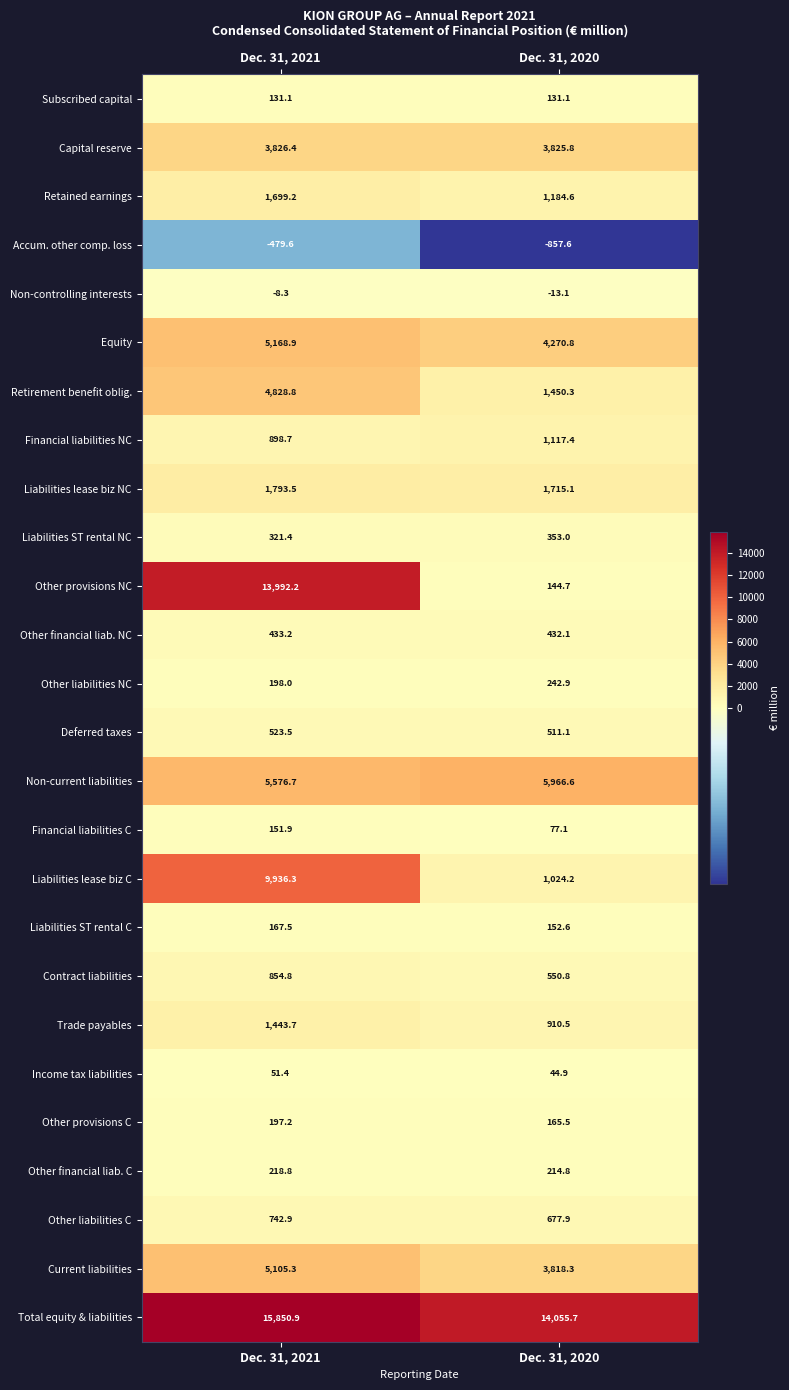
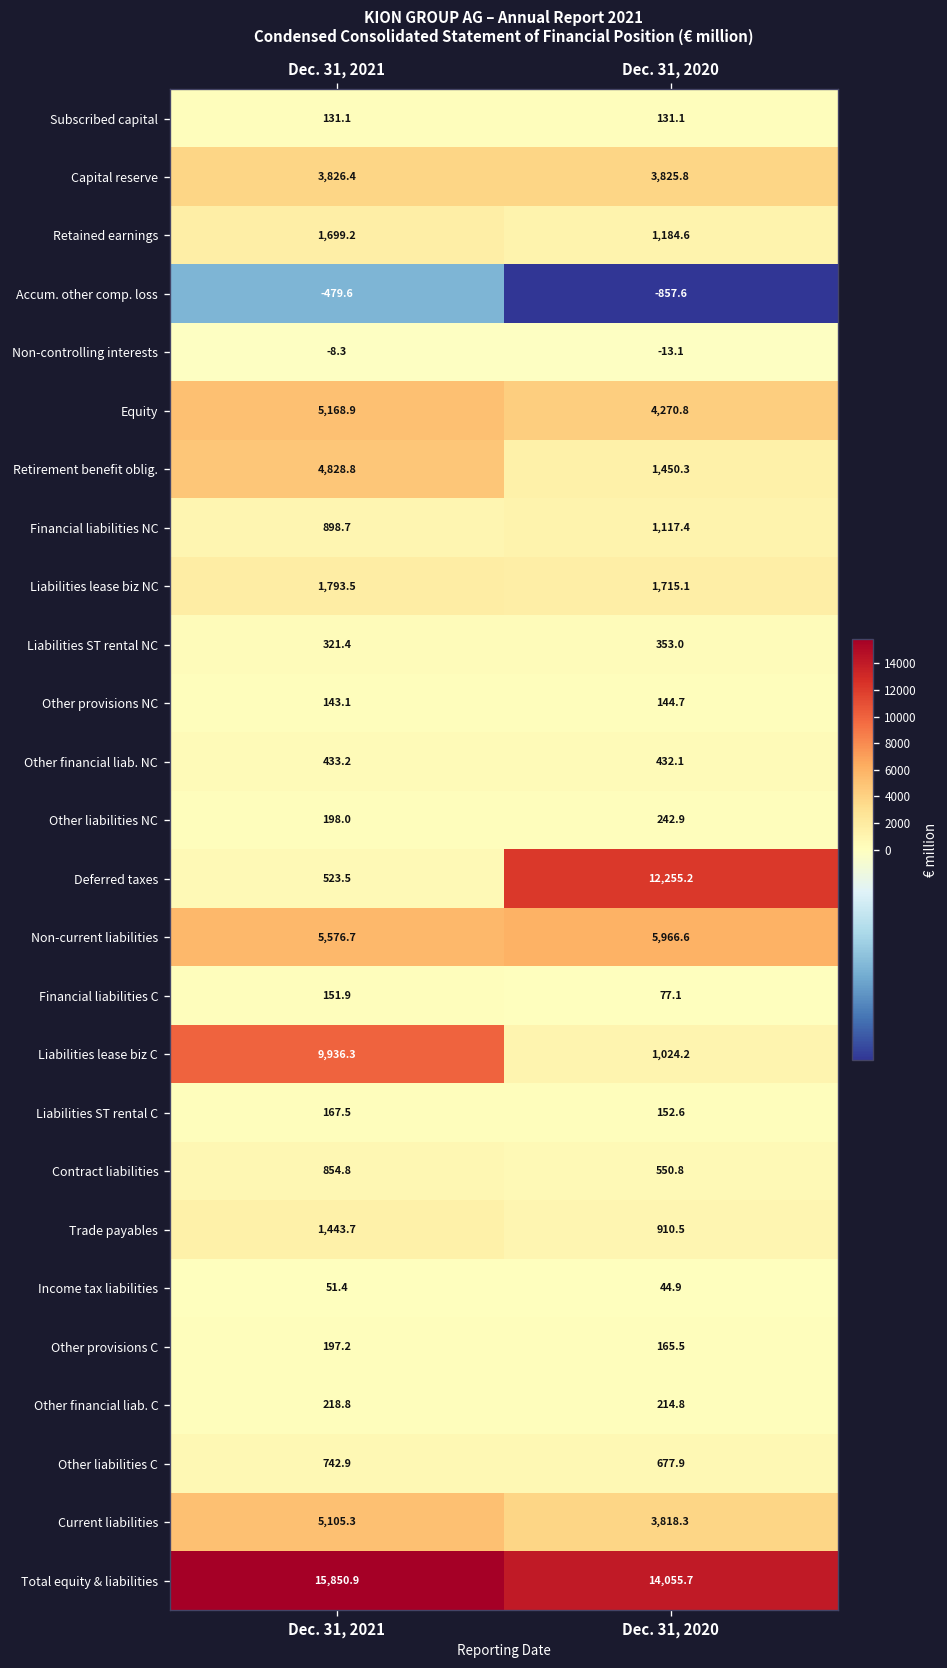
  {
    "Subscribed capital": {
      "Dec. 31, 2021": "131.1",
      "Dec. 31, 2020": "131.1"
    },
    "Capital reserve": {
      "Dec. 31, 2021": "3,826.4",
      "Dec. 31, 2020": "3,825.8"
    },
    "Retained earnings": {
      "Dec. 31, 2021": "1,699.2",
      "Dec. 31, 2020": "1,184.6"
    },
    "Accum. other comp. loss": {
      "Dec. 31, 2021": "-479.6",
      "Dec. 31, 2020": "-857.6"
    },
    "Non-controlling interests": {
      "Dec. 31, 2021": "-8.3",
      "Dec. 31, 2020": "-13.1"
    },
    "Equity": {
      "Dec. 31, 2021": "5,168.9",
      "Dec. 31, 2020": "4,270.8"
    },
    "Retirement benefit oblig.": {
      "Dec. 31, 2021": "4,828.8",
      "Dec. 31, 2020": "1,450.3"
    },
    "Financial liabilities NC": {
      "Dec. 31, 2021": "898.7",
      "Dec. 31, 2020": "1,117.4"
    },
    "Liabilities lease biz NC": {
      "Dec. 31, 2021": "1,793.5",
      "Dec. 31, 2020": "1,715.1"
    },
    "Liabilities ST rental NC": {
      "Dec. 31, 2021": "321.4",
      "Dec. 31, 2020": "353.0"
    },
    "Other provisions NC": {
-     "Dec. 31, 2021": "13,992.2",
+     "Dec. 31, 2021": "143.1",
      "Dec. 31, 2020": "144.7"
    },
    "Other financial liab. NC": {
      "Dec. 31, 2021": "433.2",
      "Dec. 31, 2020": "432.1"
    },
    "Other liabilities NC": {
      "Dec. 31, 2021": "198.0",
      "Dec. 31, 2020": "242.9"
    },
    "Deferred taxes": {
      "Dec. 31, 2021": "523.5",
-     "Dec. 31, 2020": "511.1"
+     "Dec. 31, 2020": "12,255.2"
    },
    "Non-current liabilities": {
      "Dec. 31, 2021": "5,576.7",
      "Dec. 31, 2020": "5,966.6"
    },
    "Financial liabilities C": {
      "Dec. 31, 2021": "151.9",
      "Dec. 31, 2020": "77.1"
    },
    "Liabilities lease biz C": {
      "Dec. 31, 2021": "9,936.3",
      "Dec. 31, 2020": "1,024.2"
    },
    "Liabilities ST rental C": {
      "Dec. 31, 2021": "167.5",
      "Dec. 31, 2020": "152.6"
    },
    "Contract liabilities": {
      "Dec. 31, 2021": "854.8",
      "Dec. 31, 2020": "550.8"
    },
    "Trade payables": {
      "Dec. 31, 2021": "1,443.7",
      "Dec. 31, 2020": "910.5"
    },
    "Income tax liabilities": {
      "Dec. 31, 2021": "51.4",
      "Dec. 31, 2020": "44.9"
    },
    "Other provisions C": {
      "Dec. 31, 2021": "197.2",
      "Dec. 31, 2020": "165.5"
    },
    "Other financial liab. C": {
      "Dec. 31, 2021": "218.8",
      "Dec. 31, 2020": "214.8"
    },
    "Other liabilities C": {
      "Dec. 31, 2021": "742.9",
      "Dec. 31, 2020": "677.9"
    },
    "Current liabilities": {
      "Dec. 31, 2021": "5,105.3",
      "Dec. 31, 2020": "3,818.3"
    },
    "Total equity & liabilities": {
      "Dec. 31, 2021": "15,850.9",
      "Dec. 31, 2020": "14,055.7"
    }
  }
